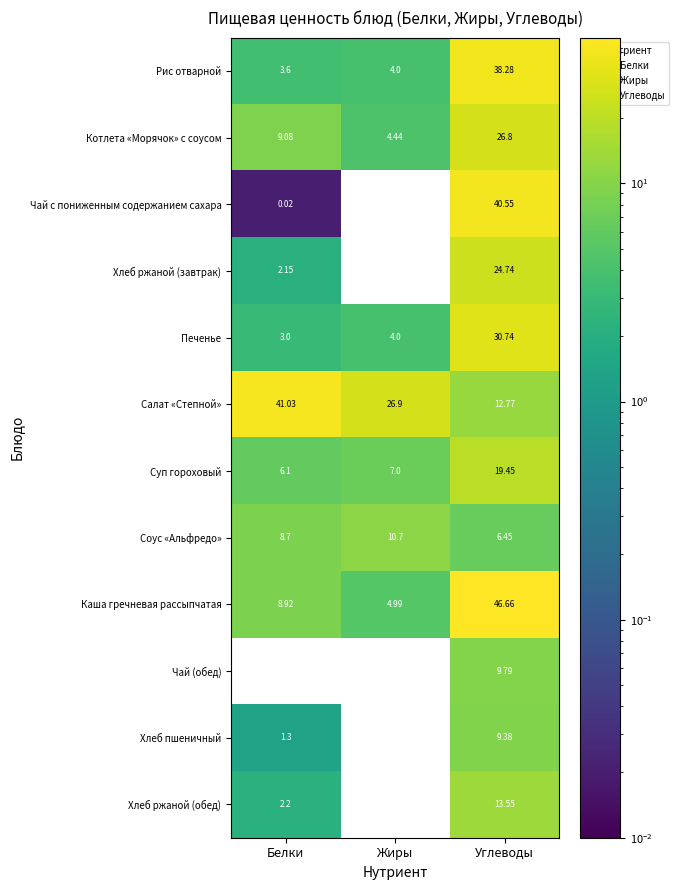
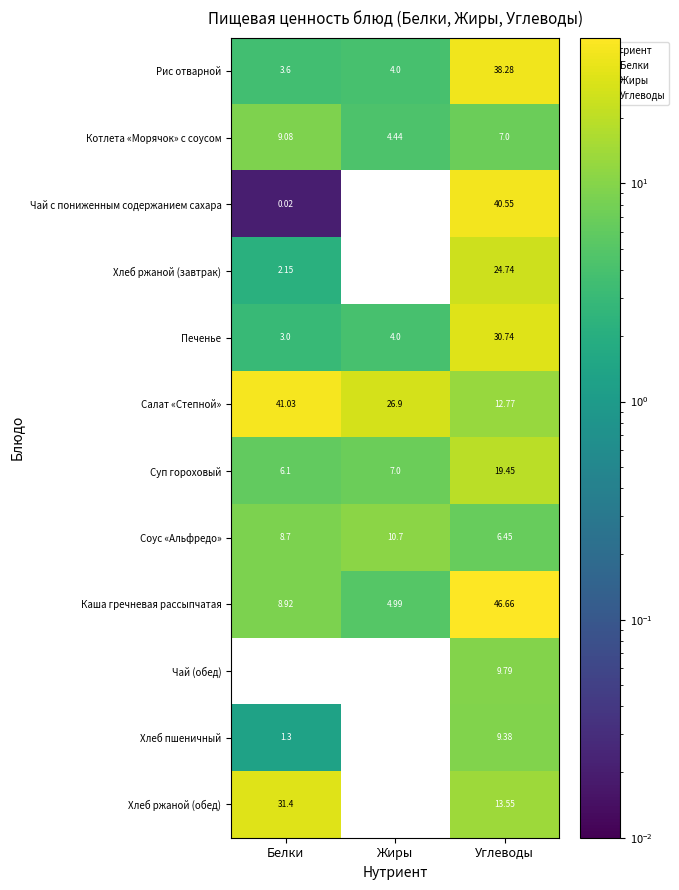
  {
    "Рис отварной": {
      "Белки": 3.6,
      "Жиры": 4.0,
      "Углеводы": 38.28
    },
    "Котлета «Морячок» с соусом": {
      "Белки": 9.08,
      "Жиры": 4.44,
-     "Углеводы": 26.8
+     "Углеводы": 7.0
    },
    "Чай с пониженным содержанием сахара": {
      "Белки": 0.02,
      "Углеводы": 40.55
    },
    "Хлеб ржаной (завтрак)": {
      "Белки": 2.15,
      "Углеводы": 24.74
    },
    "Печенье": {
      "Белки": 3.0,
      "Жиры": 4.0,
      "Углеводы": 30.74
    },
    "Салат «Степной»": {
      "Белки": 41.03,
      "Жиры": 26.9,
      "Углеводы": 12.77
    },
    "Суп гороховый": {
      "Белки": 6.1,
      "Жиры": 7.0,
      "Углеводы": 19.45
    },
    "Соус «Альфредо»": {
      "Белки": 8.7,
      "Жиры": 10.7,
      "Углеводы": 6.45
    },
    "Каша гречневая рассыпчатая": {
      "Белки": 8.92,
      "Жиры": 4.99,
      "Углеводы": 46.66
    },
    "Чай (обед)": {
      "Углеводы": 9.79
    },
    "Хлеб пшеничный": {
      "Белки": 1.3,
      "Углеводы": 9.38
    },
    "Хлеб ржаной (обед)": {
-     "Белки": 2.2,
+     "Белки": 31.4,
      "Углеводы": 13.55
    }
  }
